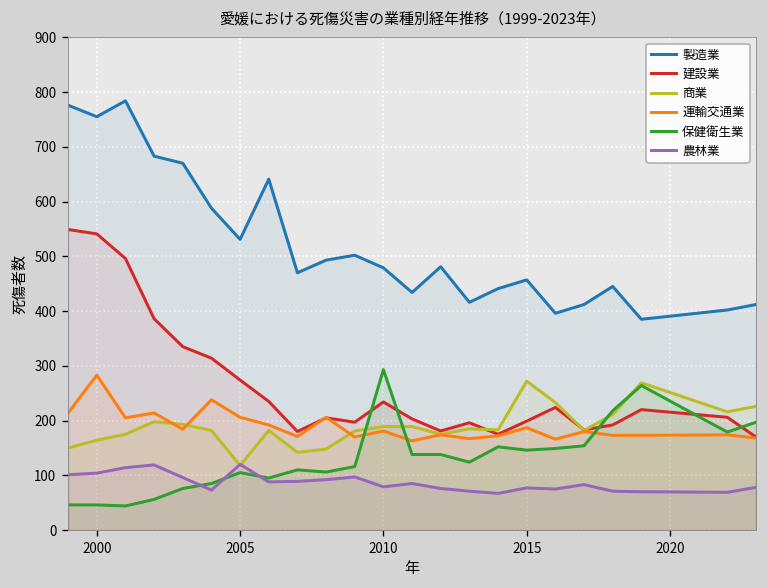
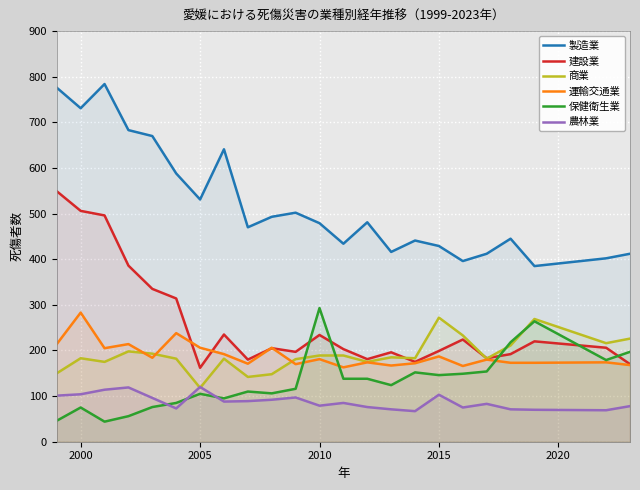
  {
    "製造業": {
-     "2000": 760,
+     "2000": 730,
      "2005": 530,
      "2010": 480,
-     "2015": 460
+     "2015": 430
    },
    "建設業": {
-     "2000": 540,
-     "2005": 270,
+     "2000": 510,
+     "2005": 160,
      "2010": 230,
      "2015": 200
    },
    "商業": {
-     "2000": 160,
+     "2000": 180,
      "2010": 190,
      "2015": 270
    },
    "運輸交通業": {
      "2000": 280,
      "2005": 210,
      "2010": 180,
      "2015": 190
    },
    "保健衛生業": {
-     "2000": 50,
+     "2000": 80,
      "2005": 110,
      "2010": 290,
      "2015": 150
    },
    "農林業": {
      "2000": 100,
      "2010": 80,
-     "2015": 80
+     "2015": 100
    }
  }
